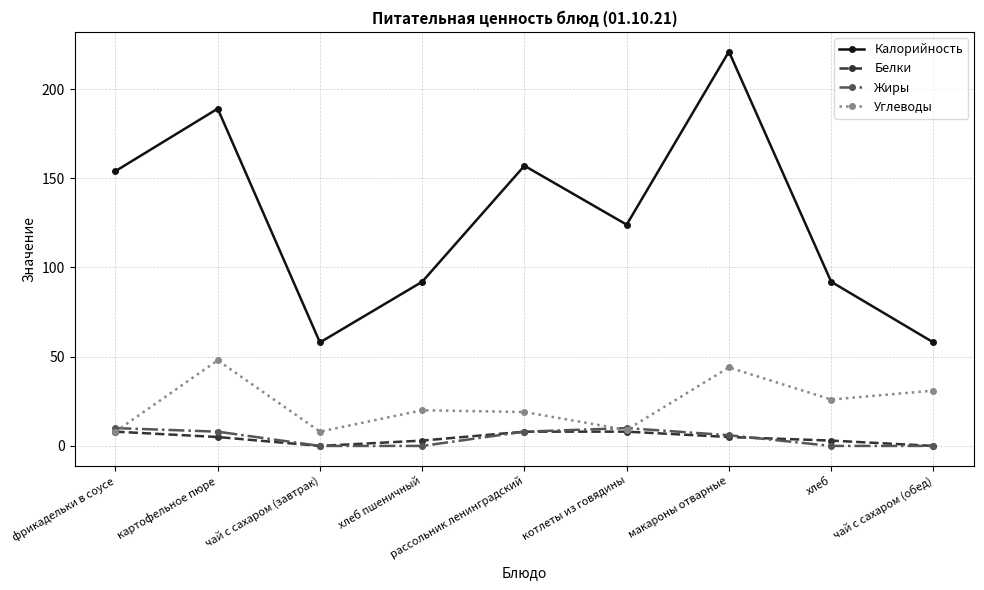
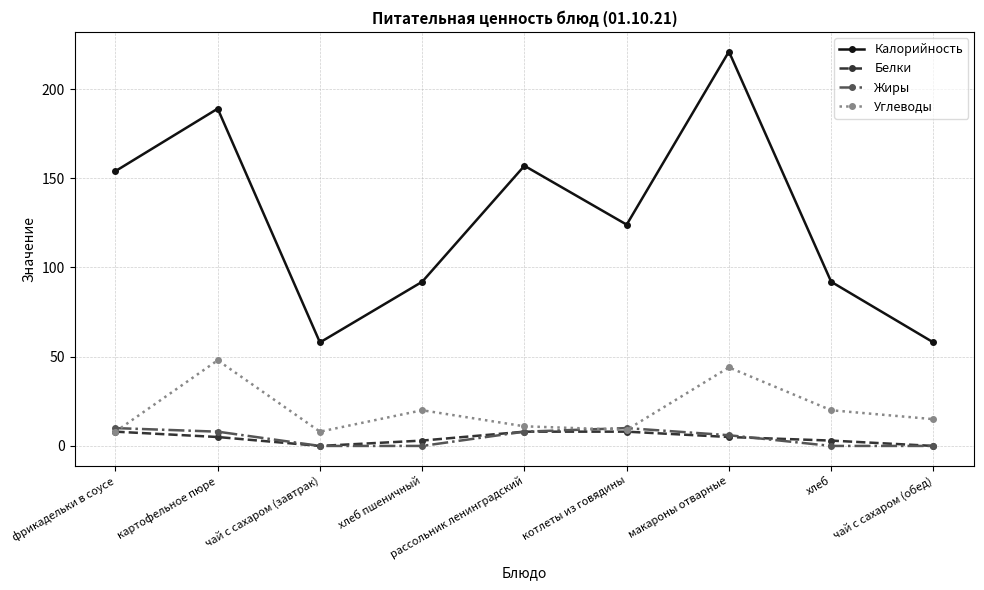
  {
    "Углеводы": {
      "картофельное пюре": 48,
      "чай с сахаром (завтрак)": 8,
      "хлеб пшеничный": 20,
-     "рассольник ленинградский": 19,
+     "рассольник ленинградский": 11,
      "макароны отварные": 44,
-     "хлеб": 26,
-     "чай с сахаром (обед)": 31
+     "хлеб": 20,
+     "чай с сахаром (обед)": 15
    }
  }
